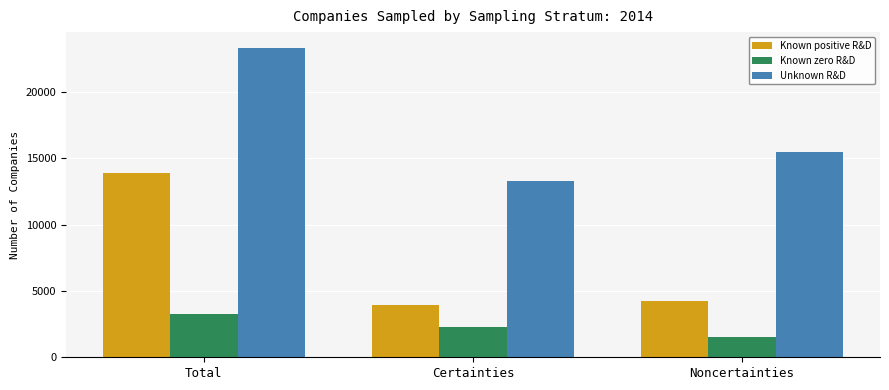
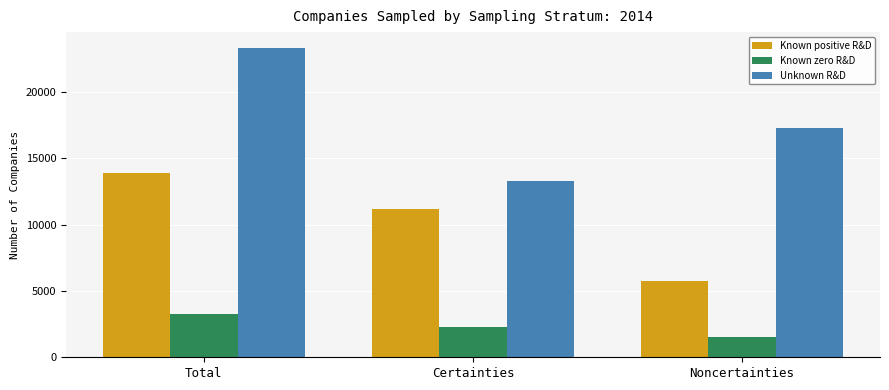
  {
    "Known positive R&D": {
      "Total": 13900,
-     "Certainties": 3900,
-     "Noncertainties": 4200
+     "Certainties": 11200,
+     "Noncertainties": 5800
    },
    "Known zero R&D": {
      "Total": 3200,
      "Certainties": 2300,
      "Noncertainties": 1600
    },
    "Unknown R&D": {
      "Total": 23300,
      "Certainties": 13300,
-     "Noncertainties": 15400
+     "Noncertainties": 17300
    }
  }
